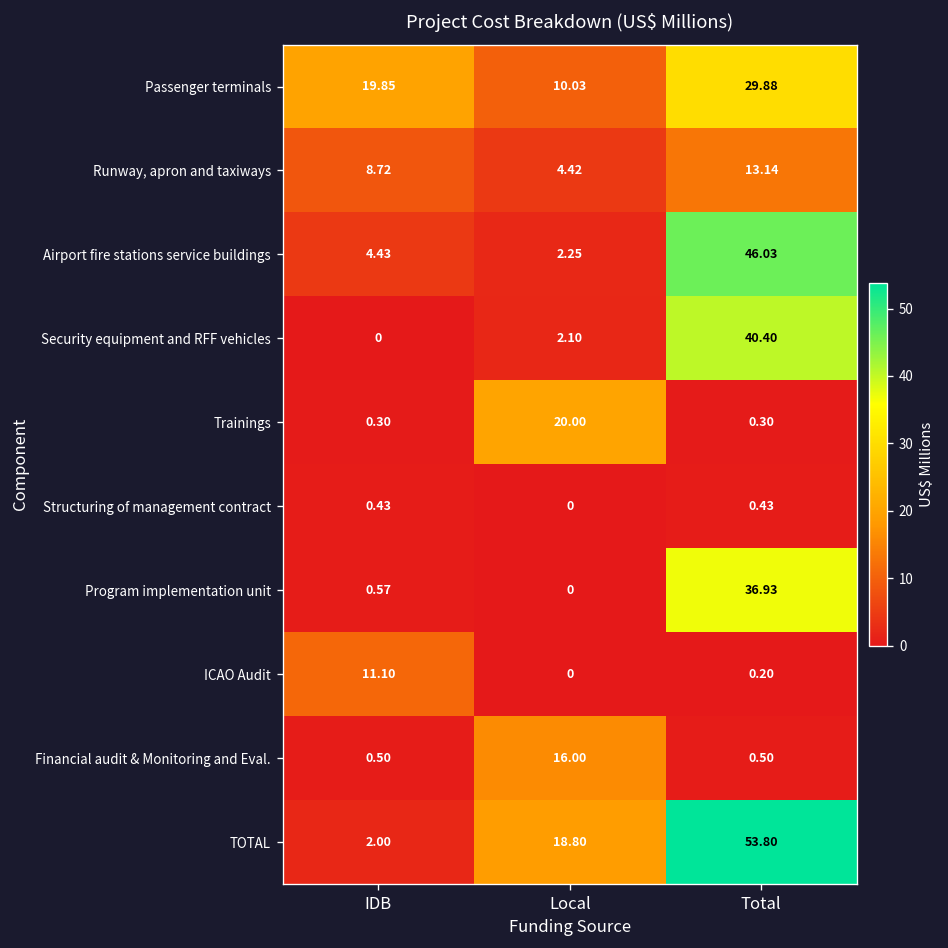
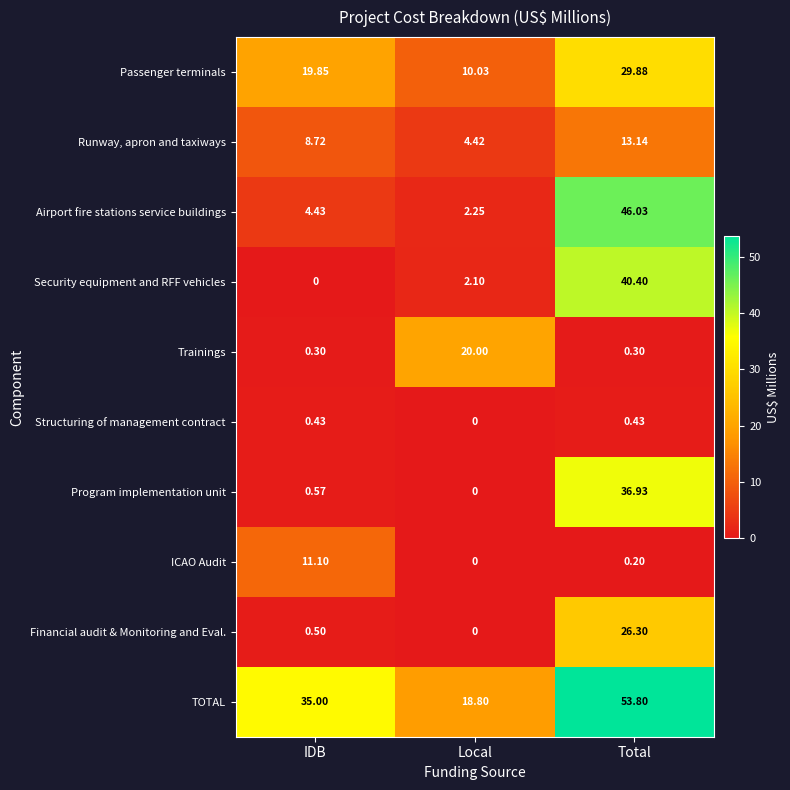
  {
    "Passenger terminals": {
      "IDB": 19.85,
      "Local": 10.03,
      "Total": 29.88
    },
    "Runway, apron and taxiways": {
      "IDB": 8.72,
      "Local": 4.42,
      "Total": 13.14
    },
    "Airport fire stations service buildings": {
      "IDB": 4.43,
      "Local": 2.25,
      "Total": 46.03
    },
    "Security equipment and RFF vehicles": {
      "IDB": 0,
      "Local": 2.10,
      "Total": 40.40
    },
    "Trainings": {
      "IDB": 0.30,
      "Local": 20.00,
      "Total": 0.30
    },
    "Structuring of management contract": {
      "IDB": 0.43,
      "Local": 0,
      "Total": 0.43
    },
    "Program implementation unit": {
      "IDB": 0.57,
      "Local": 0,
      "Total": 36.93
    },
    "ICAO Audit": {
      "IDB": 11.10,
      "Local": 0,
      "Total": 0.20
    },
    "Financial audit & Monitoring and Eval.": {
      "IDB": 0.50,
-     "Local": 16.00,
-     "Total": 0.50
+     "Local": 0,
+     "Total": 26.30
    },
    "TOTAL": {
-     "IDB": 2.00,
+     "IDB": 35.00,
      "Local": 18.80,
      "Total": 53.80
    }
  }
